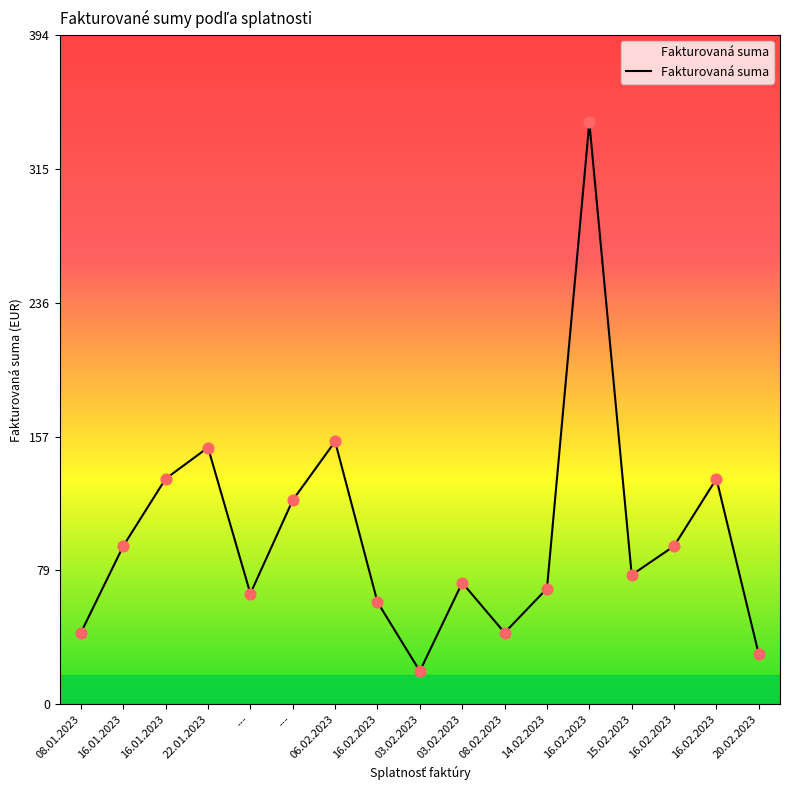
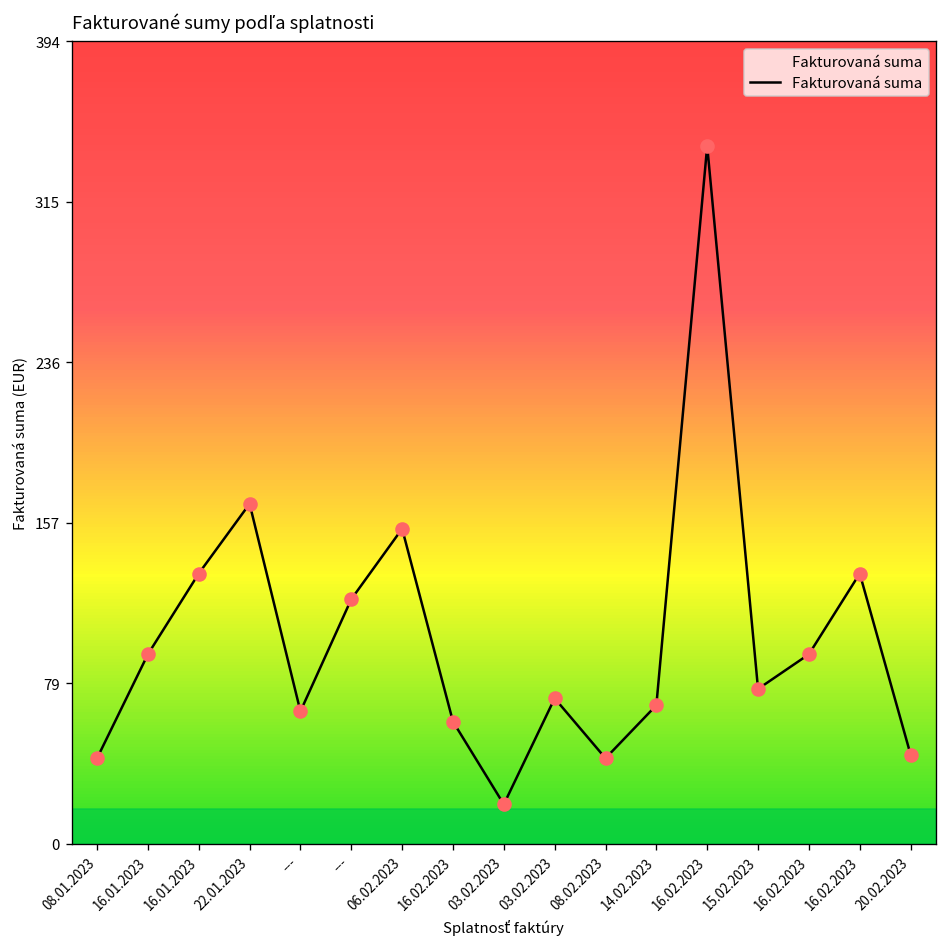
  {
    "08.01.2023": 42,
-   "22.01.2023": 151,
+   "22.01.2023": 167,
    "06.02.2023": 155,
    "08.02.2023": 42,
    "14.02.2023": 68,
    "15.02.2023": 76,
-   "20.02.2023": 29
+   "20.02.2023": 44
  }
